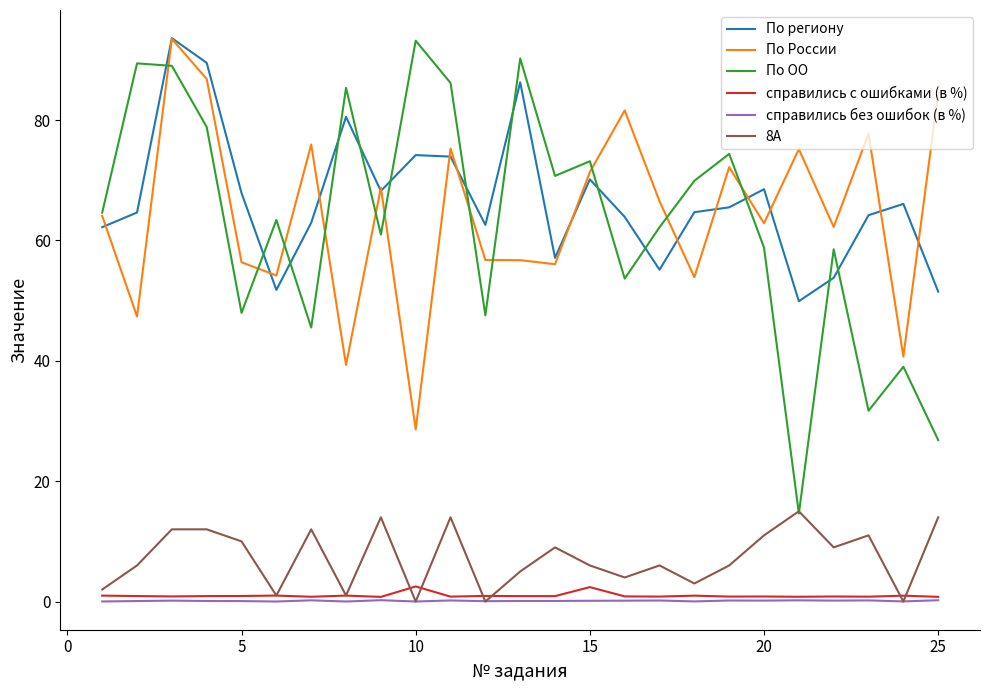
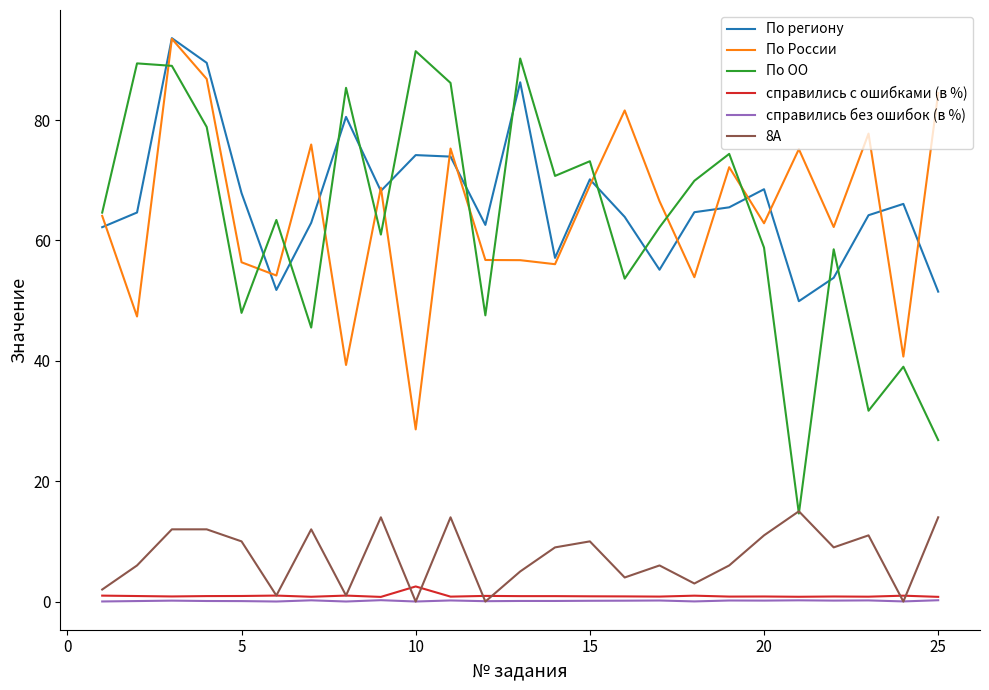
  {
    "По региону": {
      "5": 68,
      "10": 74,
      "15": 70,
      "20": 69,
      "25": 52
    },
    "По России": {
      "5": 56,
      "10": 29,
-     "15": 71,
+     "15": 69,
      "20": 63
    },
    "По ОО": {
      "5": 48,
-     "10": 93,
+     "10": 91,
      "15": 73,
      "20": 59,
      "25": 27
    },
    "справились c ошибками (в %)": {
      "5": 1,
      "10": 3,
-     "15": 2,
+     "15": 1,
      "20": 1,
      "25": 1
    },
    "справились без ошибок (в %)": {
      "5": 0,
      "15": 0,
      "20": 0,
      "25": 0
    },
    "8А": {
      "5": 10,
-     "15": 6,
+     "15": 10,
      "20": 11,
      "25": 14
    }
  }
